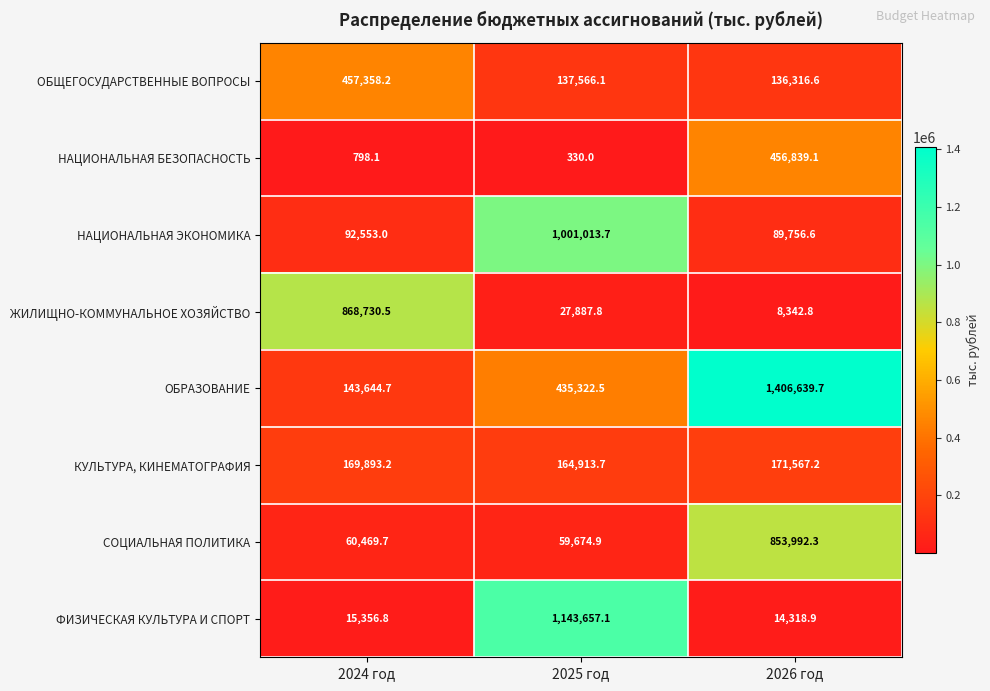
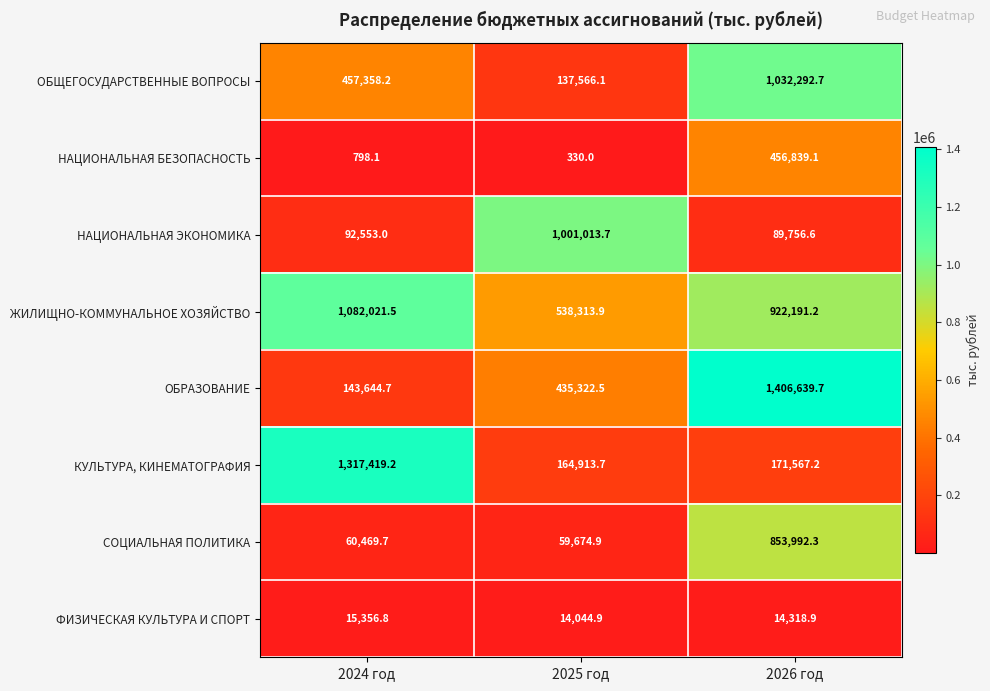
  {
    "ОБЩЕГОСУДАРСТВЕННЫЕ ВОПРОСЫ": {
      "2024 год": "457,358.2",
      "2025 год": "137,566.1",
-     "2026 год": "136,316.6"
+     "2026 год": "1,032,292.7"
    },
    "НАЦИОНАЛЬНАЯ БЕЗОПАСНОСТЬ": {
      "2024 год": "798.1",
      "2025 год": "330.0",
      "2026 год": "456,839.1"
    },
    "НАЦИОНАЛЬНАЯ ЭКОНОМИКА": {
      "2024 год": "92,553.0",
      "2025 год": "1,001,013.7",
      "2026 год": "89,756.6"
    },
    "ЖИЛИЩНО-КОММУНАЛЬНОЕ ХОЗЯЙСТВО": {
-     "2024 год": "868,730.5",
-     "2025 год": "27,887.8",
-     "2026 год": "8,342.8"
+     "2024 год": "1,082,021.5",
+     "2025 год": "538,313.9",
+     "2026 год": "922,191.2"
    },
    "ОБРАЗОВАНИЕ": {
      "2024 год": "143,644.7",
      "2025 год": "435,322.5",
      "2026 год": "1,406,639.7"
    },
    "КУЛЬТУРА, КИНЕМАТОГРАФИЯ": {
-     "2024 год": "169,893.2",
+     "2024 год": "1,317,419.2",
      "2025 год": "164,913.7",
      "2026 год": "171,567.2"
    },
    "СОЦИАЛЬНАЯ ПОЛИТИКА": {
      "2024 год": "60,469.7",
      "2025 год": "59,674.9",
      "2026 год": "853,992.3"
    },
    "ФИЗИЧЕСКАЯ КУЛЬТУРА И СПОРТ": {
      "2024 год": "15,356.8",
-     "2025 год": "1,143,657.1",
+     "2025 год": "14,044.9",
      "2026 год": "14,318.9"
    }
  }
